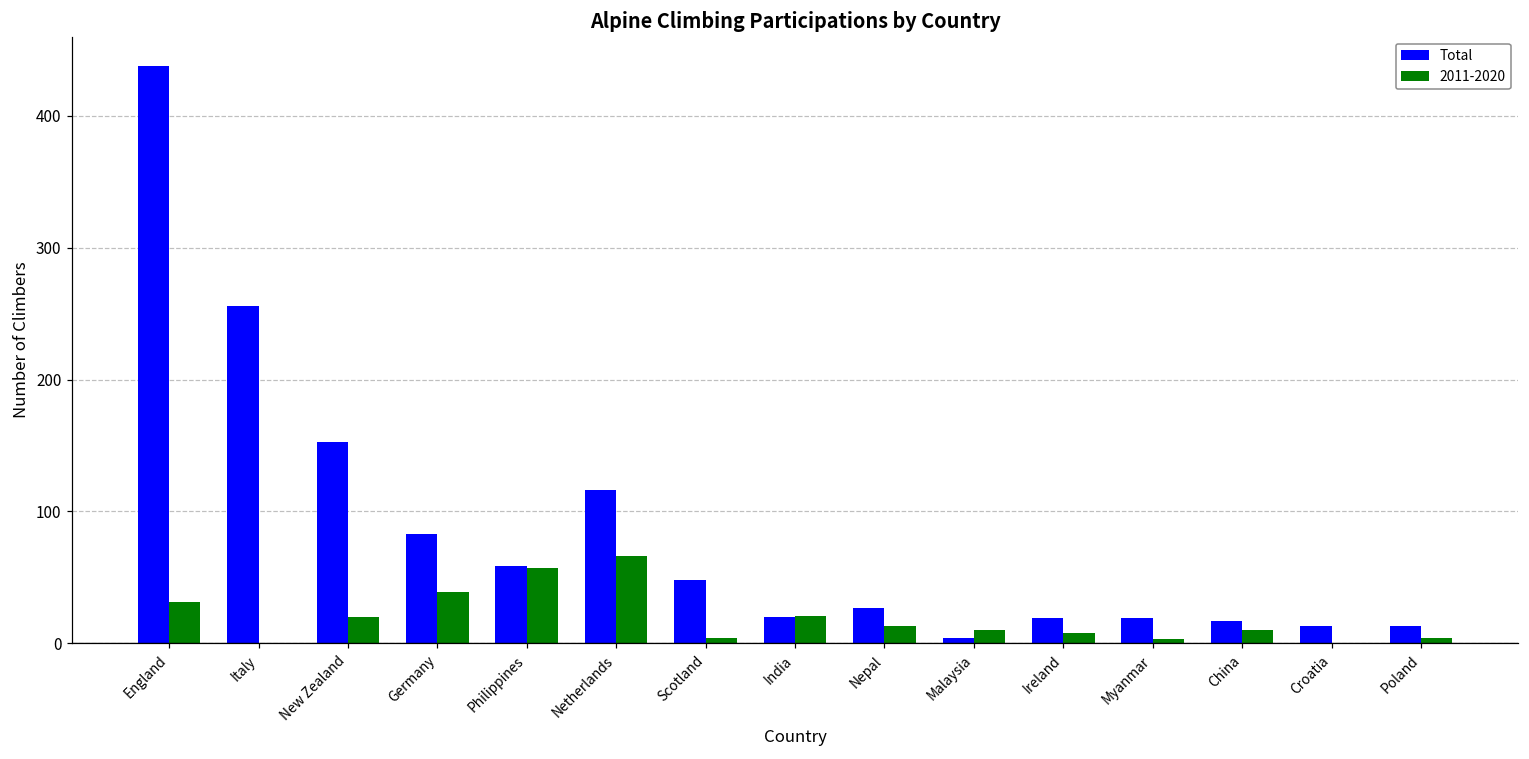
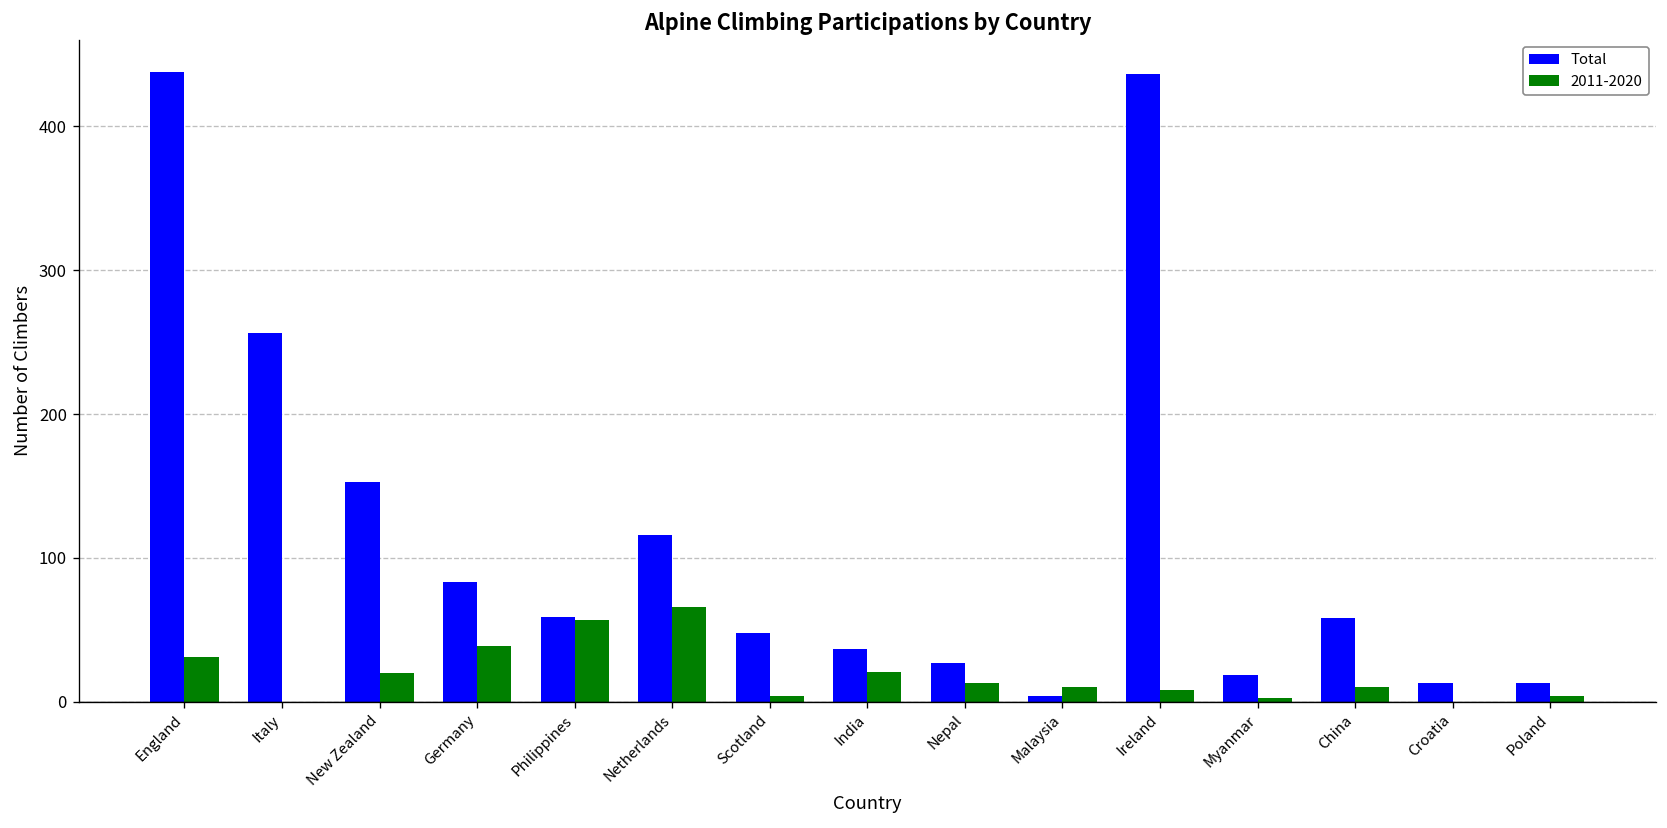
  {
    "Total": {
      "England": 438,
      "Italy": 256,
      "New Zealand": 153,
      "Germany": 83,
      "Philippines": 59,
      "Netherlands": 116,
      "Scotland": 48,
-     "India": 20,
+     "India": 37,
      "Nepal": 27,
      "Malaysia": 4,
-     "Ireland": 19,
+     "Ireland": 436,
      "Myanmar": 19,
-     "China": 17,
+     "China": 58,
      "Croatia": 13,
      "Poland": 13
    },
    "2011-2020": {
      "England": 31,
      "Italy": 0,
      "New Zealand": 20,
      "Germany": 39,
      "Philippines": 57,
      "Netherlands": 66,
      "Scotland": 4,
      "India": 21,
      "Nepal": 13,
      "Malaysia": 10,
      "Ireland": 8,
      "Myanmar": 3,
      "China": 10,
      "Croatia": 0,
      "Poland": 4
    }
  }
